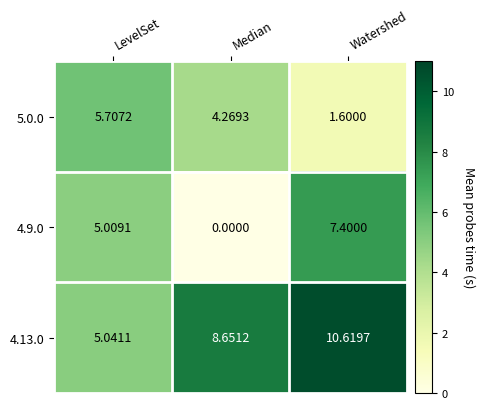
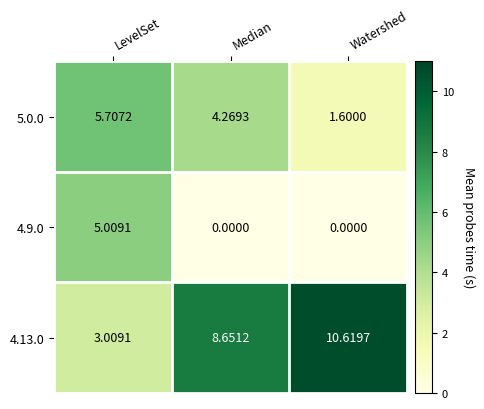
  {
    "5.0.0": {
      "LevelSet": 5.7072,
      "Median": 4.2693,
      "Watershed": 1.6000
    },
    "4.9.0": {
      "LevelSet": 5.0091,
      "Median": 0.0000,
-     "Watershed": 7.4000
+     "Watershed": 0.0000
    },
    "4.13.0": {
-     "LevelSet": 5.0411,
+     "LevelSet": 3.0091,
      "Median": 8.6512,
      "Watershed": 10.6197
    }
  }
